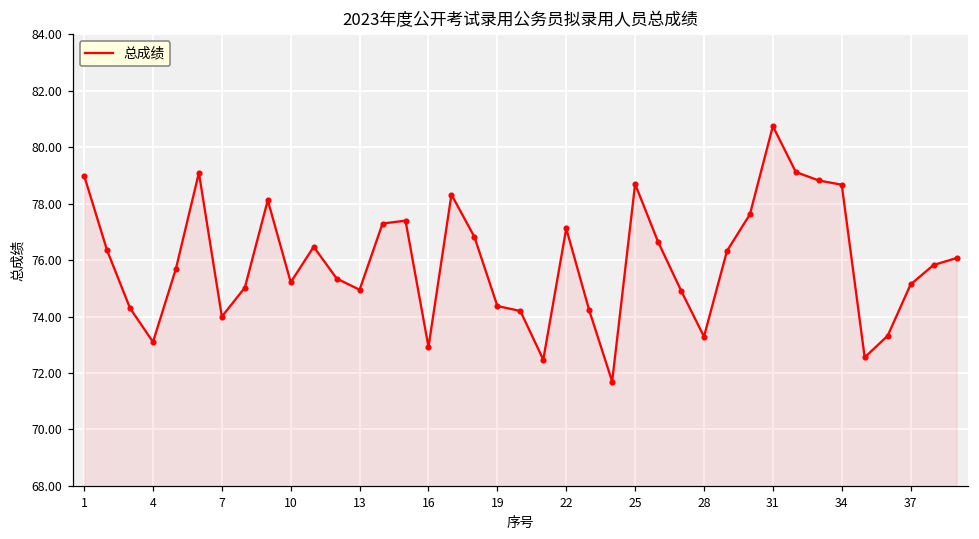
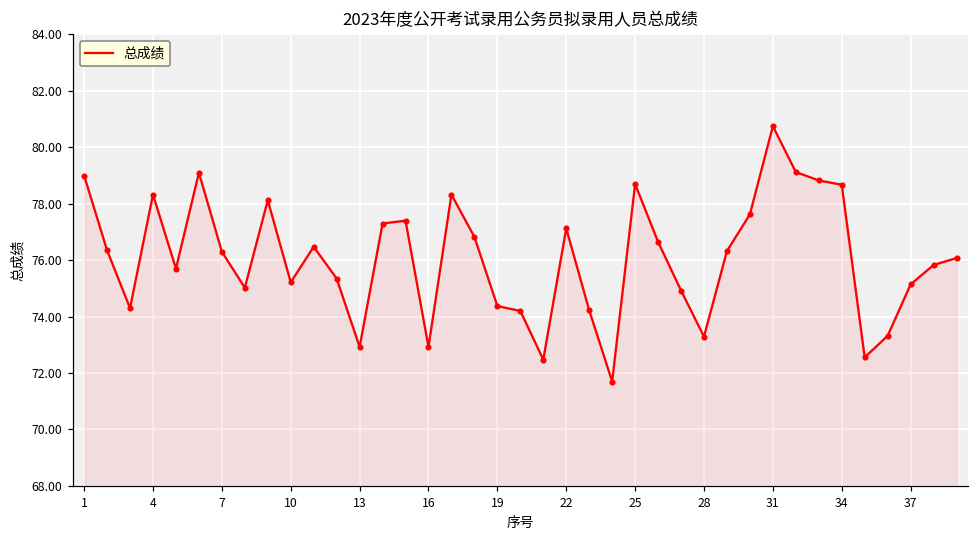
  {
    "1": 79.0,
-   "4": 73.1,
-   "7": 74.0,
+   "4": 78.3,
+   "7": 76.3,
    "10": 75.2,
-   "13": 75.0,
+   "13": 72.9,
    "16": 72.9,
    "19": 74.4,
    "22": 77.1,
    "25": 78.7,
    "28": 73.3,
    "31": 80.8,
    "34": 78.7,
    "37": 75.1
  }
